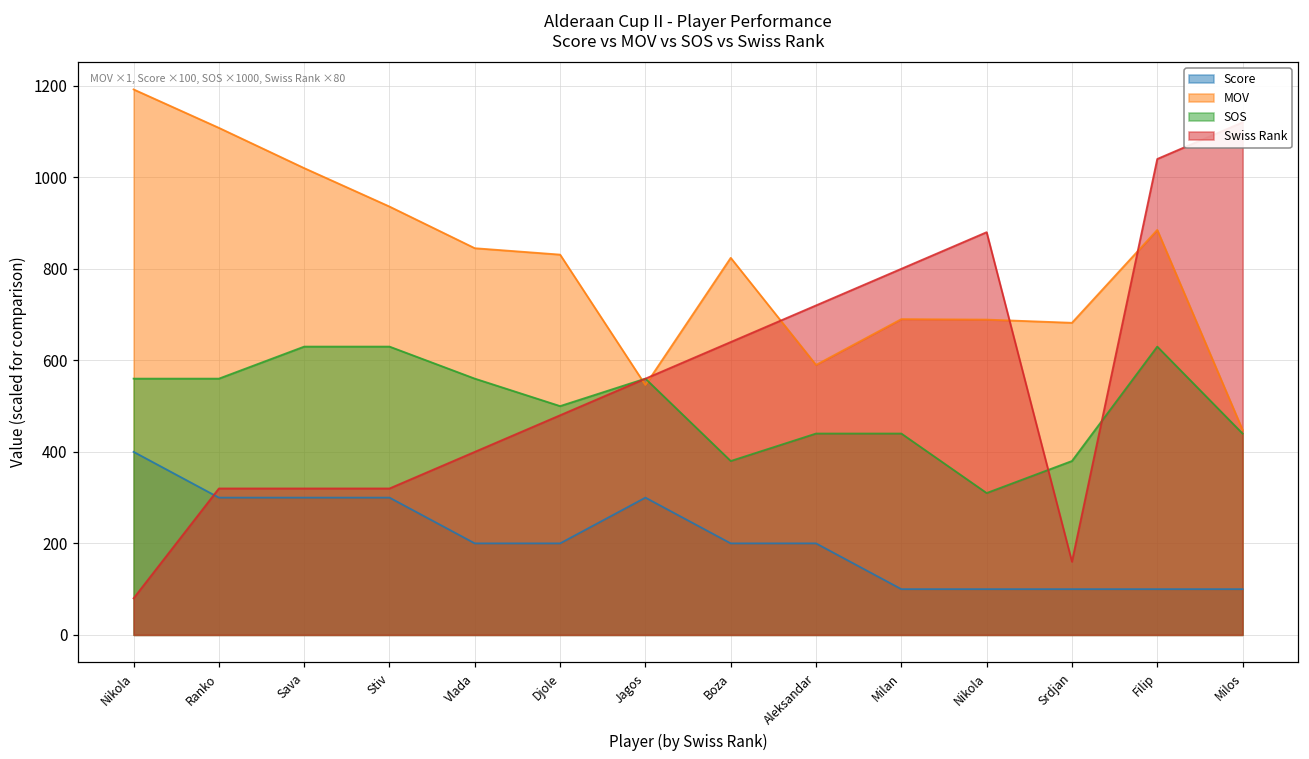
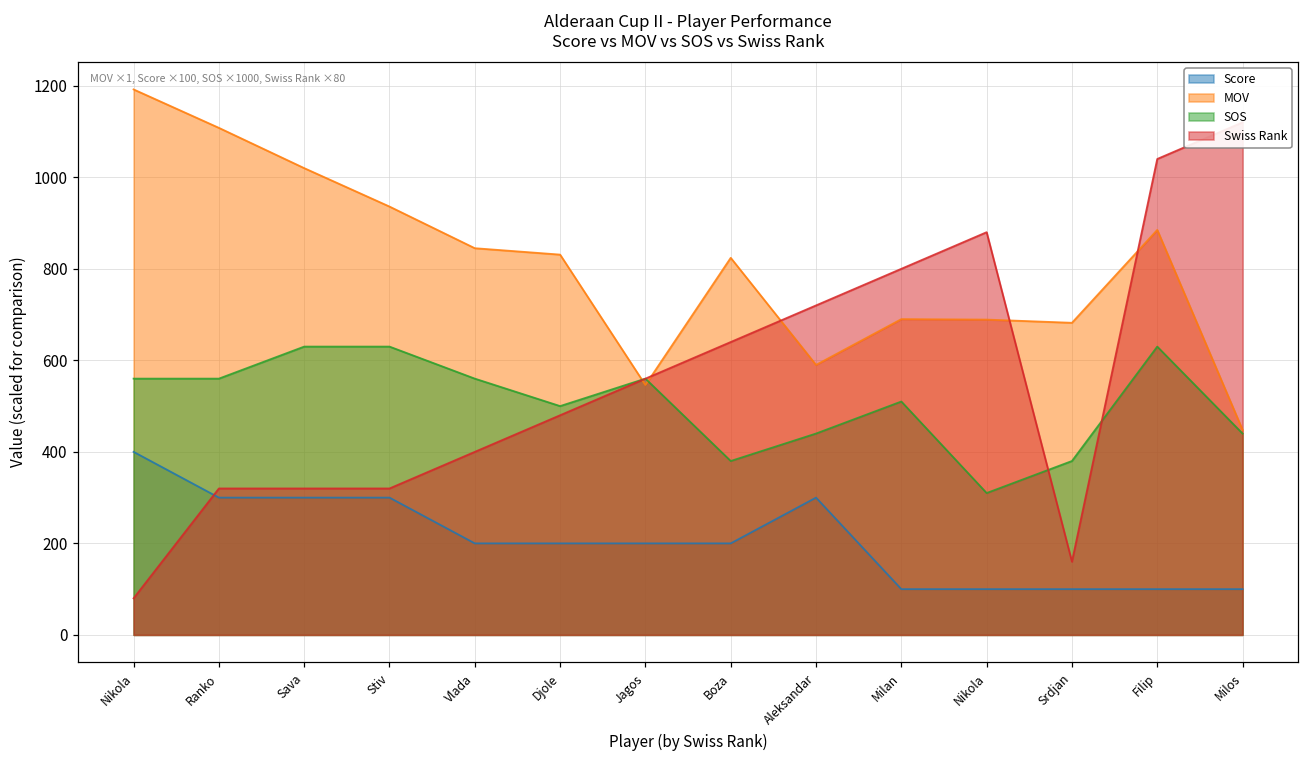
  {
    "Score": {
      "Ranko": 300,
      "Sava": 300,
      "Stiv": 300,
      "Vlada": 200,
      "Djole": 200,
-     "Jagos": 300,
+     "Jagos": 200,
      "Boza": 200,
-     "Aleksandar": 200,
+     "Aleksandar": 300,
      "Milan": 100,
      "Srdjan": 100,
      "Filip": 100,
      "Milos": 100
    },
    "MOV": {
      "Ranko": 1110,
      "Sava": 1020,
      "Stiv": 940,
      "Vlada": 850,
      "Djole": 830,
      "Jagos": 550,
      "Boza": 820,
      "Aleksandar": 590,
      "Milan": 690,
      "Srdjan": 680,
      "Filip": 890,
      "Milos": 450
    },
    "SOS": {
      "Ranko": 560,
      "Sava": 630,
      "Stiv": 630,
      "Vlada": 560,
      "Djole": 500,
      "Boza": 380,
      "Aleksandar": 440,
-     "Milan": 440,
+     "Milan": 510,
      "Srdjan": 380,
      "Filip": 630,
      "Milos": 440
    },
    "Swiss Rank": {
      "Ranko": 320,
      "Sava": 320,
      "Stiv": 320,
      "Vlada": 400,
      "Djole": 480,
      "Boza": 640,
      "Aleksandar": 720,
      "Milan": 800,
      "Srdjan": 160,
      "Filip": 1040
    }
  }
